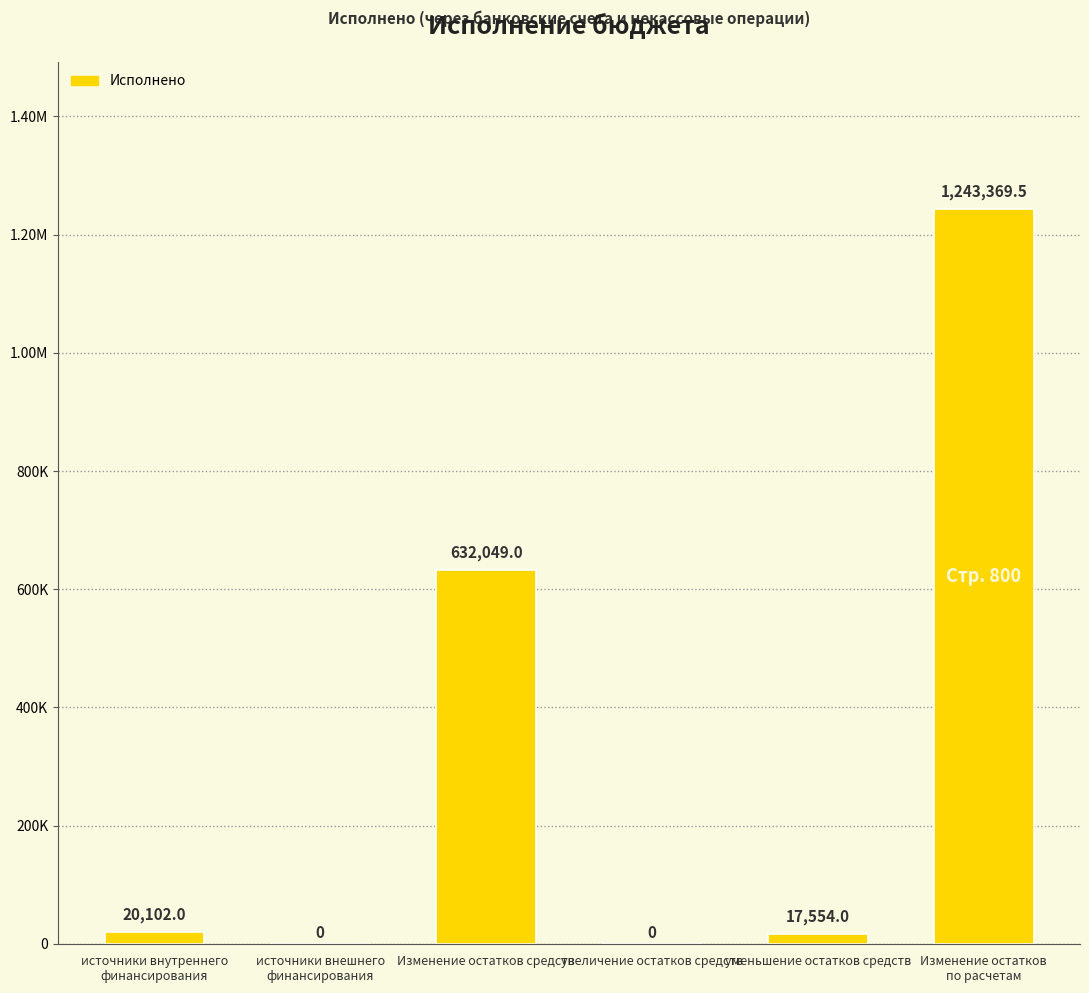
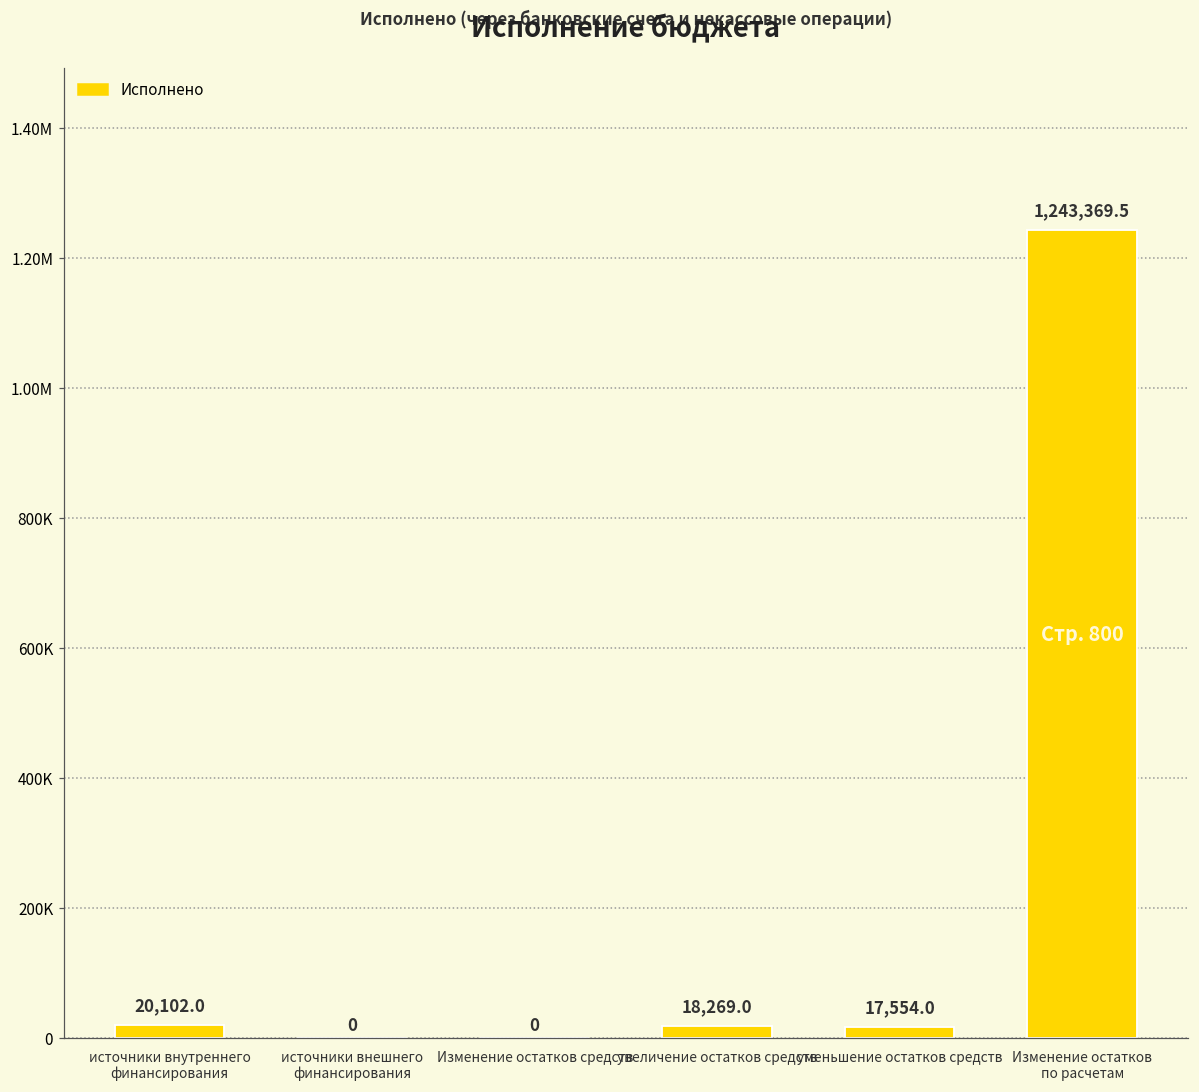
  {
    "источники внутреннего финансирования": "20,102.0",
    "источники внешнего финансирования": "0",
-   "Изменение остатков средств": "632,049.0",
-   "увеличение остатков средств": "0",
+   "Изменение остатков средств": "0",
+   "увеличение остатков средств": "18,269.0",
    "уменьшение остатков средств": "17,554.0",
    "Изменение остатков по расчетам": "1,243,369.5"
  }
